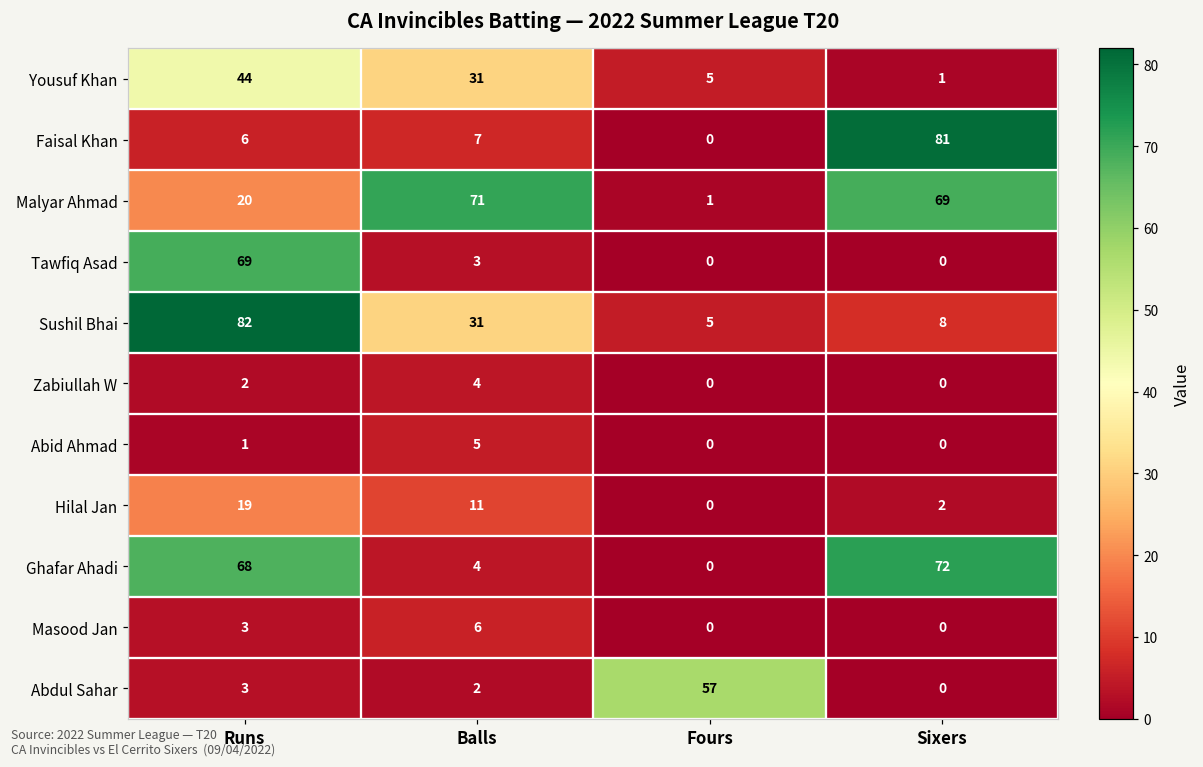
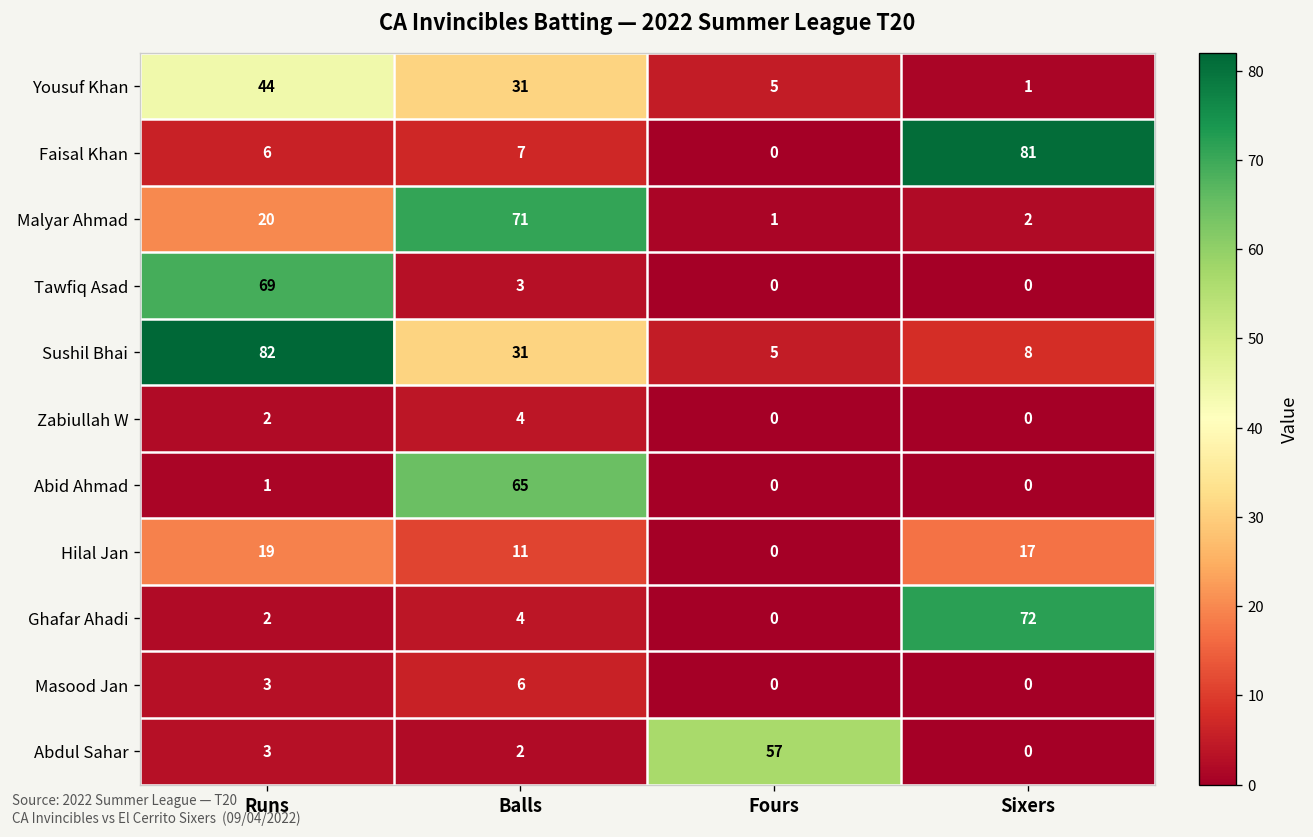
  {
    "Yousuf Khan": {
      "Runs": 44,
      "Balls": 31,
      "Fours": 5,
      "Sixers": 1
    },
    "Faisal Khan": {
      "Runs": 6,
      "Balls": 7,
      "Fours": 0,
      "Sixers": 81
    },
    "Malyar Ahmad": {
      "Runs": 20,
      "Balls": 71,
      "Fours": 1,
-     "Sixers": 69
+     "Sixers": 2
    },
    "Tawfiq Asad": {
      "Runs": 69,
      "Balls": 3,
      "Fours": 0,
      "Sixers": 0
    },
    "Sushil Bhai": {
      "Runs": 82,
      "Balls": 31,
      "Fours": 5,
      "Sixers": 8
    },
    "Zabiullah W": {
      "Runs": 2,
      "Balls": 4,
      "Fours": 0,
      "Sixers": 0
    },
    "Abid Ahmad": {
      "Runs": 1,
-     "Balls": 5,
+     "Balls": 65,
      "Fours": 0,
      "Sixers": 0
    },
    "Hilal Jan": {
      "Runs": 19,
      "Balls": 11,
      "Fours": 0,
-     "Sixers": 2
+     "Sixers": 17
    },
    "Ghafar Ahadi": {
-     "Runs": 68,
+     "Runs": 2,
      "Balls": 4,
      "Fours": 0,
      "Sixers": 72
    },
    "Masood Jan": {
      "Runs": 3,
      "Balls": 6,
      "Fours": 0,
      "Sixers": 0
    },
    "Abdul Sahar": {
      "Runs": 3,
      "Balls": 2,
      "Fours": 57,
      "Sixers": 0
    }
  }
